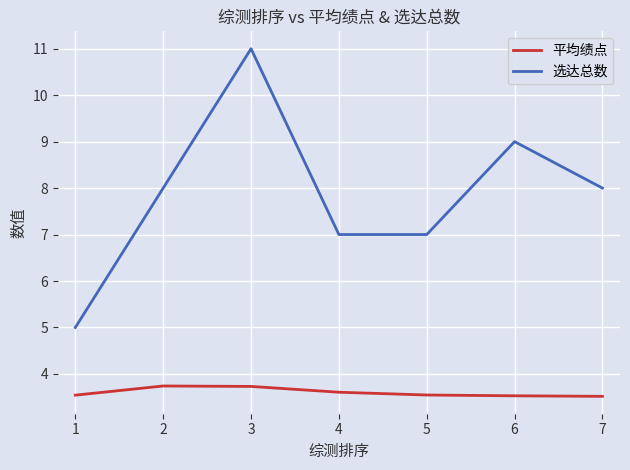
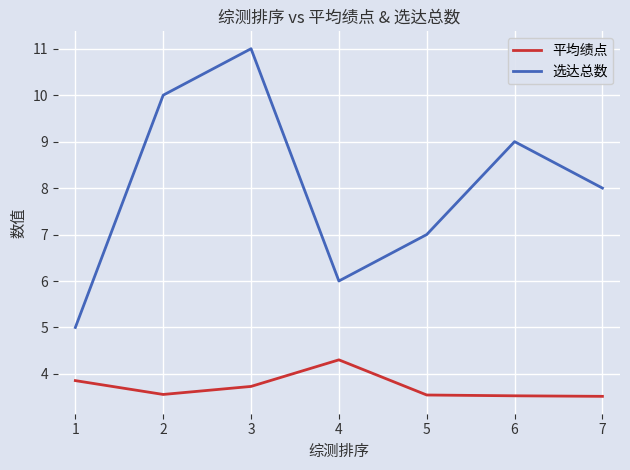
  {
    "平均绩点": {
-     "1": 3.5,
-     "2": 3.7,
+     "1": 3.9,
+     "2": 3.6,
      "3": 3.7,
-     "4": 3.6,
+     "4": 4.3,
      "5": 3.5,
      "6": 3.5,
      "7": 3.5
    },
    "选达总数": {
      "1": 5,
-     "2": 8,
+     "2": 10,
      "3": 11,
-     "4": 7,
+     "4": 6,
      "5": 7,
      "6": 9,
      "7": 8
    }
  }
